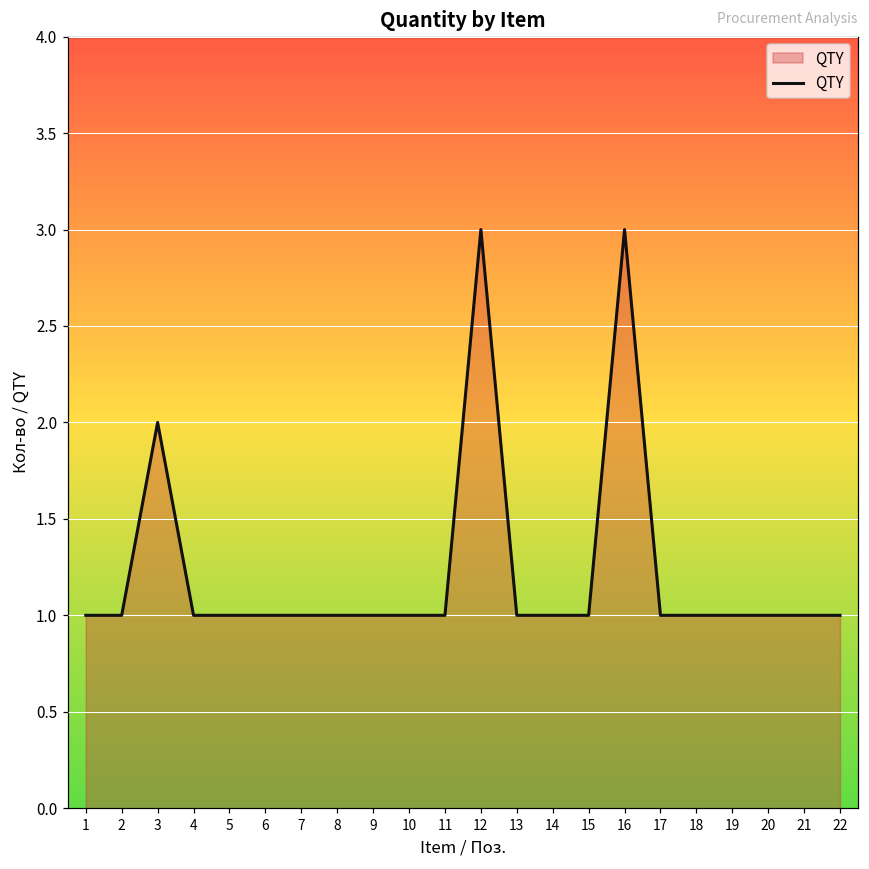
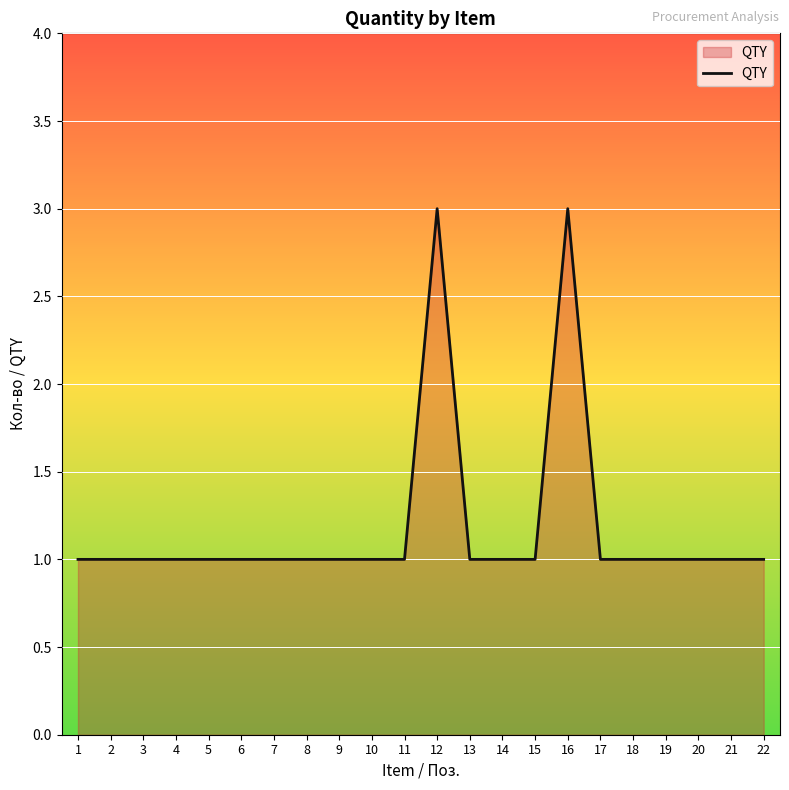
  {
    "1": 1,
    "2": 1,
-   "3": 2,
+   "3": 1,
    "4": 1,
    "5": 1,
    "6": 1,
    "7": 1,
    "8": 1,
    "9": 1,
    "10": 1,
    "11": 1,
    "12": 3,
    "13": 1,
    "14": 1,
    "15": 1,
    "16": 3,
    "17": 1,
    "18": 1,
    "19": 1,
    "20": 1,
    "21": 1,
    "22": 1
  }
